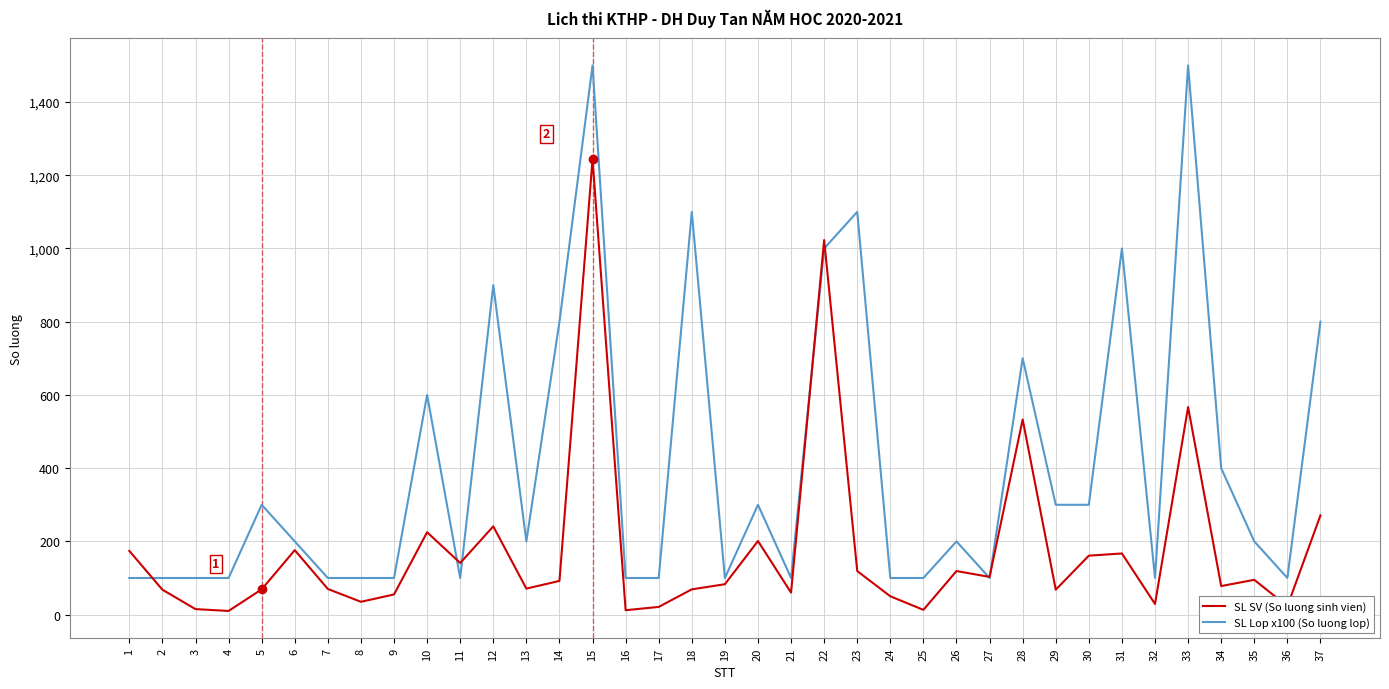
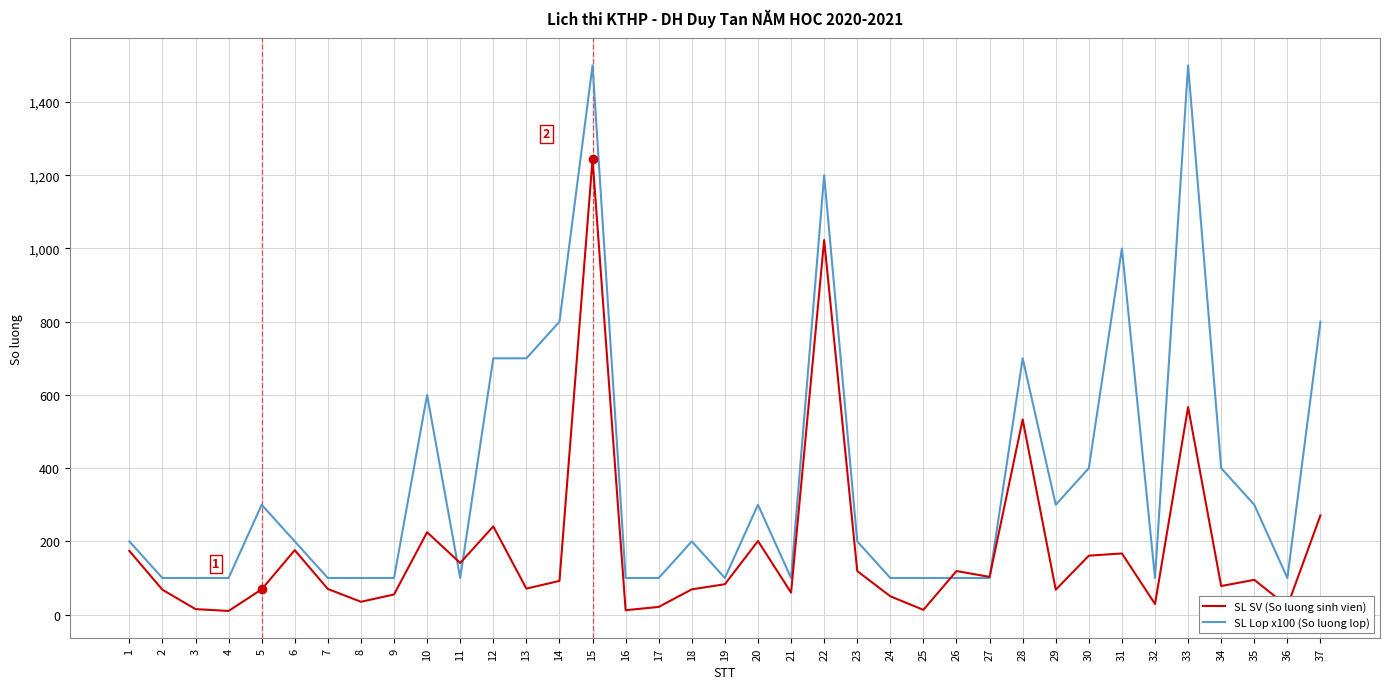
  {
    "SL Lop x100 (So luong lop)": {
-     "1": "100",
+     "1": "200",
      "2": "100",
      "3": "100",
      "5": "300",
      "6": "200",
      "7": "100",
      "8": "100",
      "9": "100",
      "10": "600",
      "11": "100",
-     "12": "900",
-     "13": "200",
+     "12": "700",
+     "13": "700",
      "14": "800",
      "15": "1,500",
      "16": "100",
      "17": "100",
-     "18": "1,100",
+     "18": "200",
      "19": "100",
      "20": "300",
      "21": "100",
-     "22": "1,000",
-     "23": "1,100",
+     "22": "1,200",
+     "23": "200",
      "24": "100",
      "25": "100",
-     "26": "200",
+     "26": "100",
      "28": "700",
      "29": "300",
-     "30": "300",
+     "30": "400",
      "31": "1,000",
      "32": "100",
      "33": "1,500",
      "34": "400",
-     "35": "200",
+     "35": "300",
      "36": "100",
      "37": "800"
    }
  }
